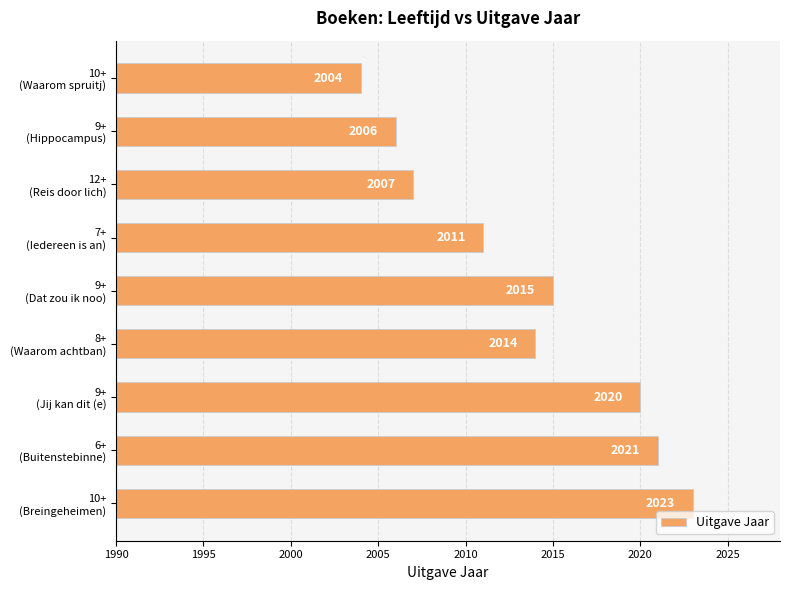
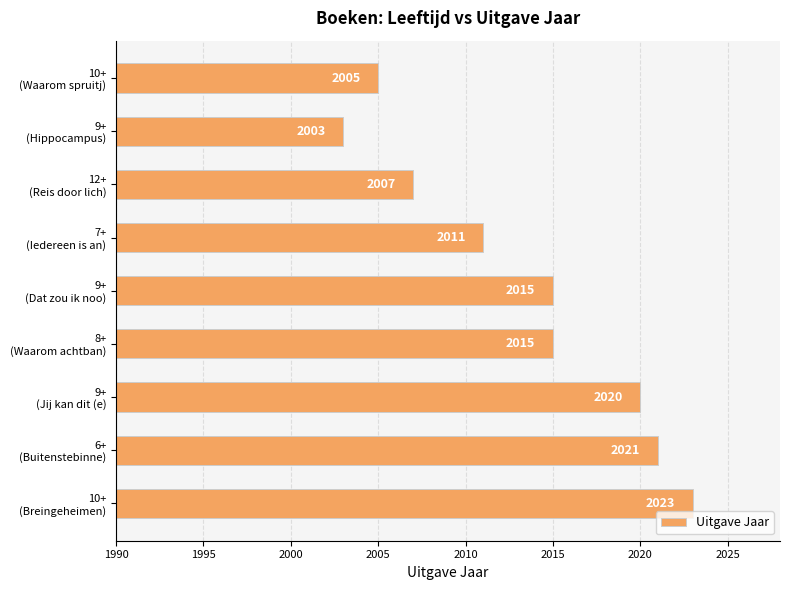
  {
-   "10+ (Waarom spruitj)": 2004,
-   "9+ (Hippocampus)": 2006,
+   "10+ (Waarom spruitj)": 2005,
+   "9+ (Hippocampus)": 2003,
    "12+ (Reis door lich)": 2007,
    "7+ (Iedereen is an)": 2011,
    "9+ (Dat zou ik noo)": 2015,
-   "8+ (Waarom achtban)": 2014,
+   "8+ (Waarom achtban)": 2015,
    "9+ (Jij kan dit (e)": 2020,
    "6+ (Buitenstebinne)": 2021,
    "10+ (Breingeheimen)": 2023
  }
